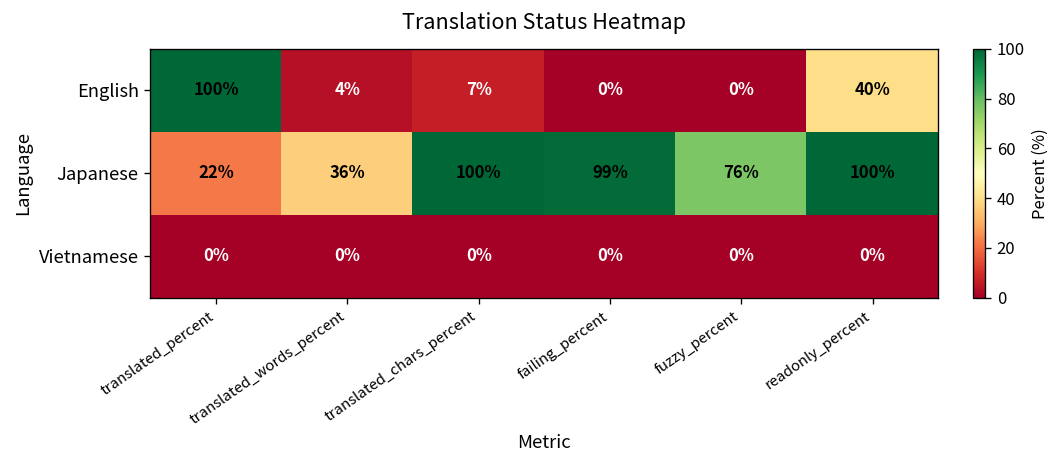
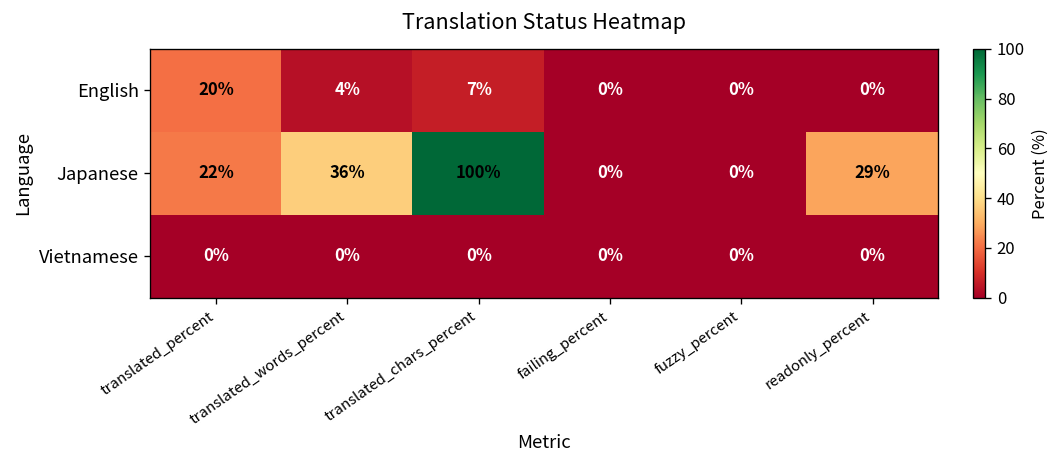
  {
    "English": {
-     "translated_percent": "100%",
+     "translated_percent": "20%",
      "translated_words_percent": "4%",
      "translated_chars_percent": "7%",
      "failing_percent": "0%",
      "fuzzy_percent": "0%",
-     "readonly_percent": "40%"
+     "readonly_percent": "0%"
    },
    "Japanese": {
      "translated_percent": "22%",
      "translated_words_percent": "36%",
      "translated_chars_percent": "100%",
-     "failing_percent": "99%",
-     "fuzzy_percent": "76%",
-     "readonly_percent": "100%"
+     "failing_percent": "0%",
+     "fuzzy_percent": "0%",
+     "readonly_percent": "29%"
    },
    "Vietnamese": {
      "translated_percent": "0%",
      "translated_words_percent": "0%",
      "translated_chars_percent": "0%",
      "failing_percent": "0%",
      "fuzzy_percent": "0%",
      "readonly_percent": "0%"
    }
  }
